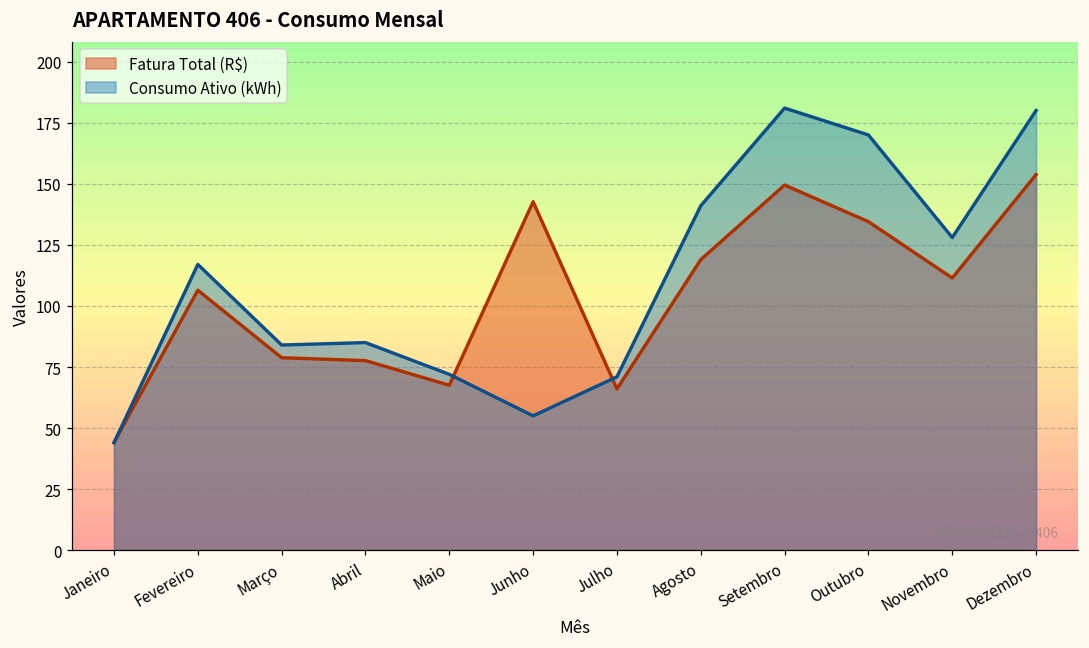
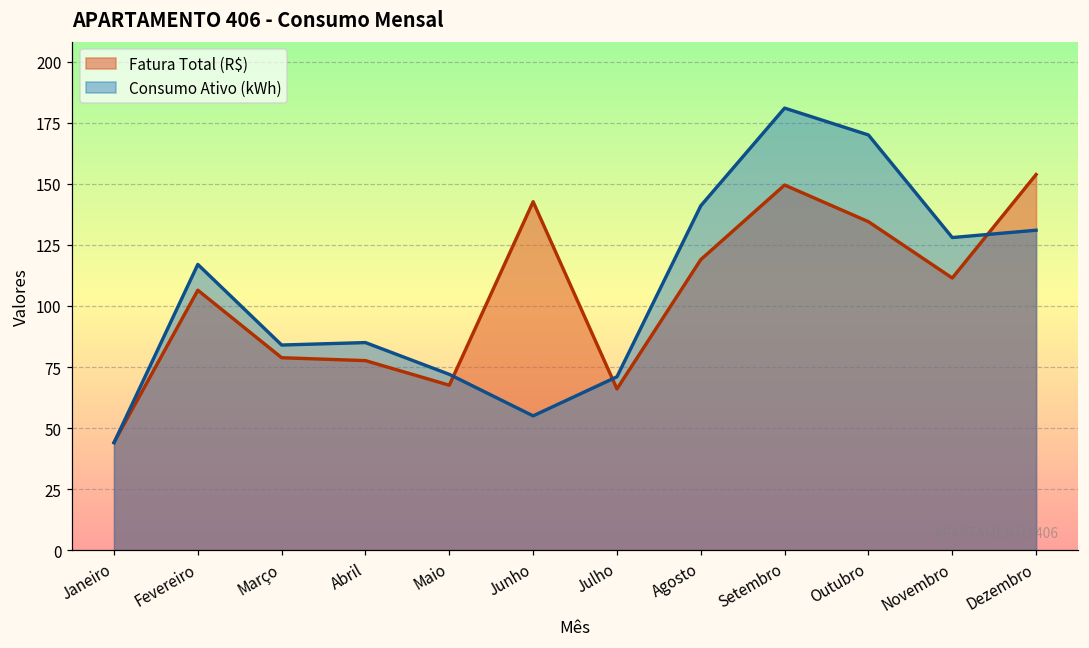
  {
    "Fatura Total (R$)": {
      "Fevereiro": 106,
      "Março": 79,
      "Abril": 78,
      "Maio": 68,
      "Junho": 143,
      "Julho": 66,
      "Agosto": 119,
      "Setembro": 150,
      "Outubro": 135,
      "Novembro": 111,
      "Dezembro": 154
    },
    "Consumo Ativo (kWh)": {
      "Fevereiro": 117,
      "Março": 84,
      "Abril": 85,
      "Maio": 72,
      "Junho": 55,
      "Julho": 71,
      "Agosto": 141,
      "Setembro": 181,
      "Outubro": 170,
      "Novembro": 128,
-     "Dezembro": 180
+     "Dezembro": 131
    }
  }
